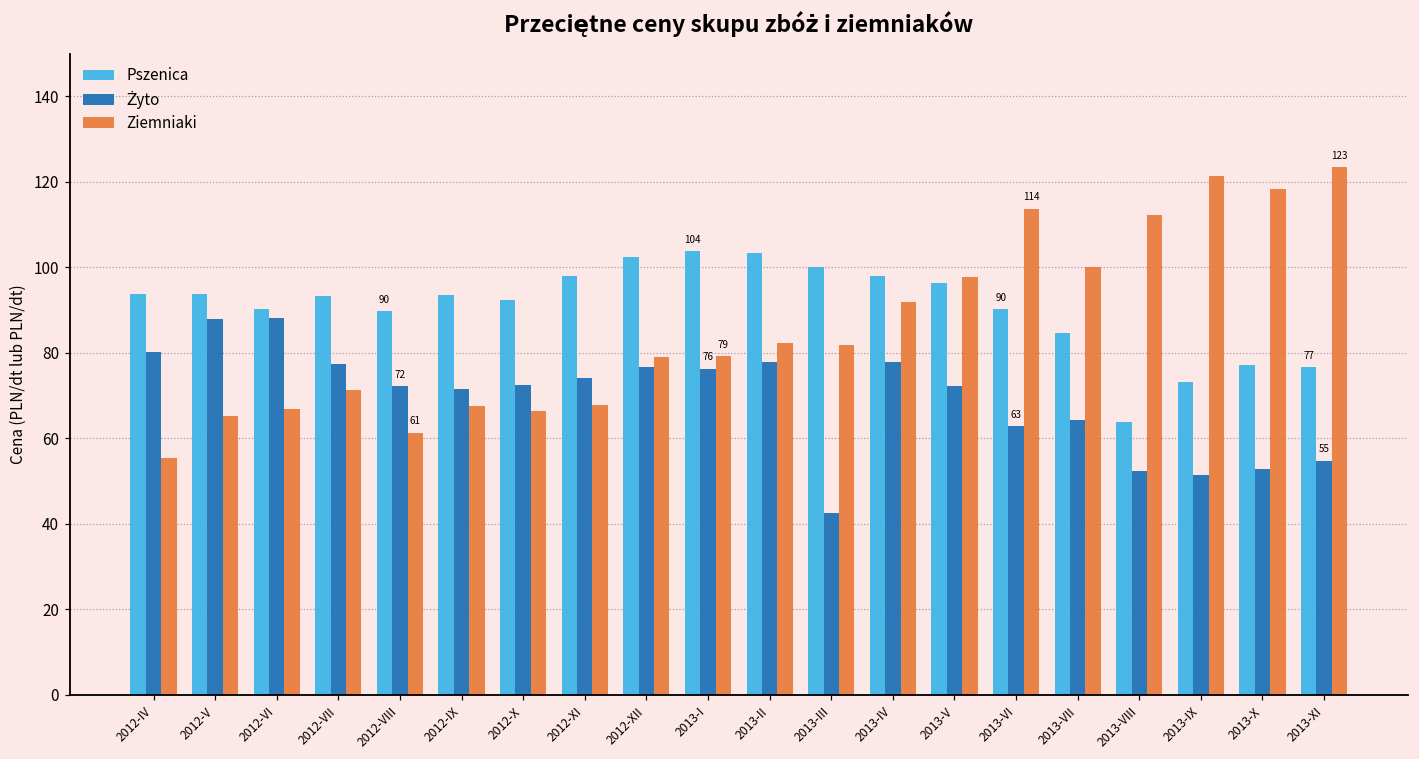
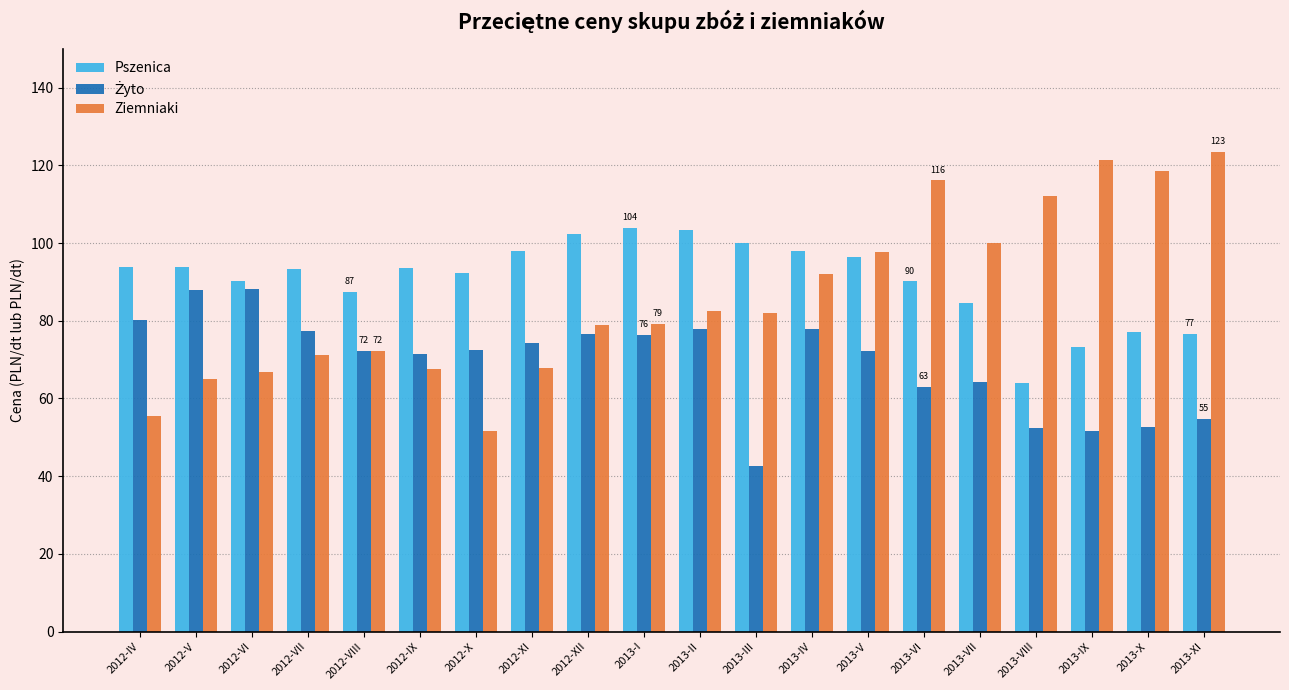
  {
    "Pszenica": {
-     "2012-VIII": 90,
+     "2012-VIII": 87,
      "2013-I": 104,
      "2013-VI": 90,
      "2013-XI": 77
    },
    "Żyto": {
      "2012-VIII": 72,
      "2013-I": 76,
      "2013-VI": 63,
      "2013-XI": 55
    },
    "Ziemniaki": {
-     "2012-VIII": 61,
-     "2012-X": 66,
+     "2012-VIII": 72,
+     "2012-X": 52,
      "2013-I": 79,
-     "2013-VI": 114,
+     "2013-VI": 116,
      "2013-XI": 123
    }
  }
